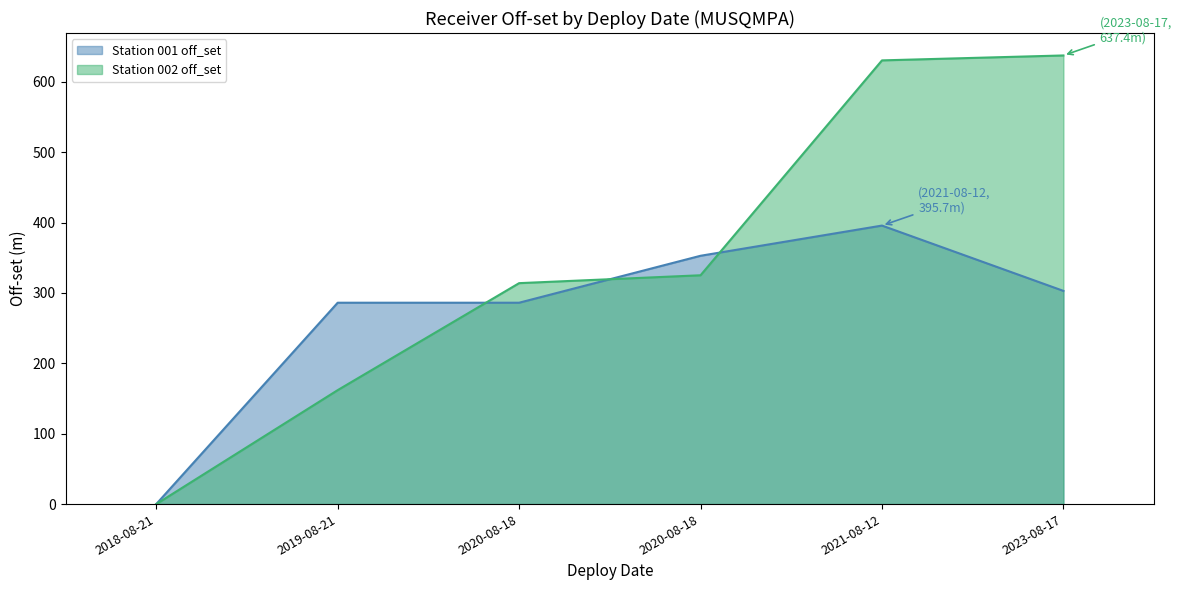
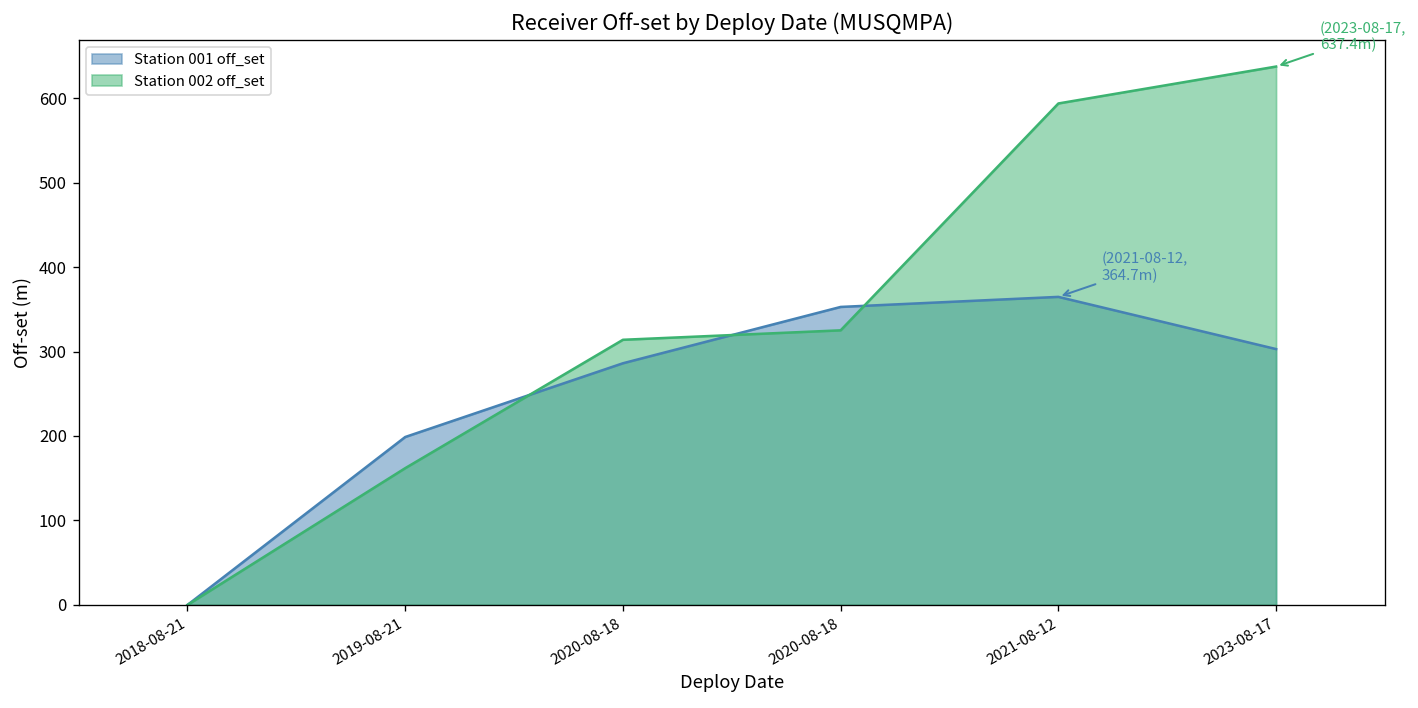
  {
    "Station 001 off_set": {
-     "2019-08-21": "290",
-     "2021-08-12": "395.7m"
+     "2019-08-21": "200",
+     "2021-08-12": "364.7m"
    },
    "Station 002 off_set": {
      "2019-08-21": "160",
-     "2021-08-12": "630"
+     "2021-08-12": "590"
    }
  }
